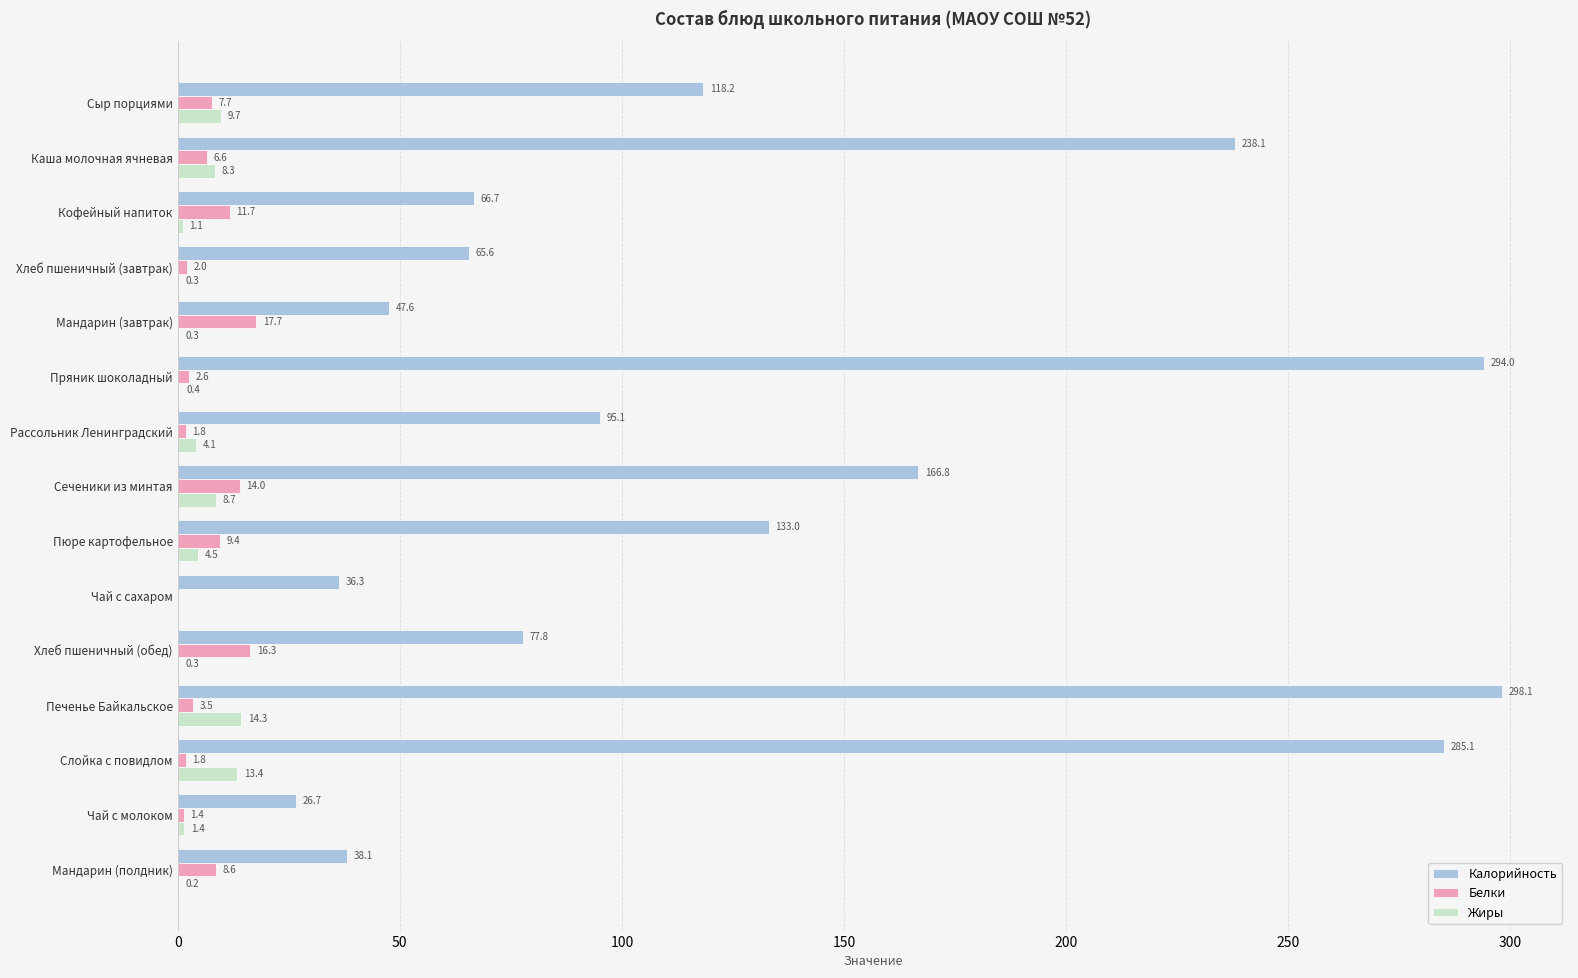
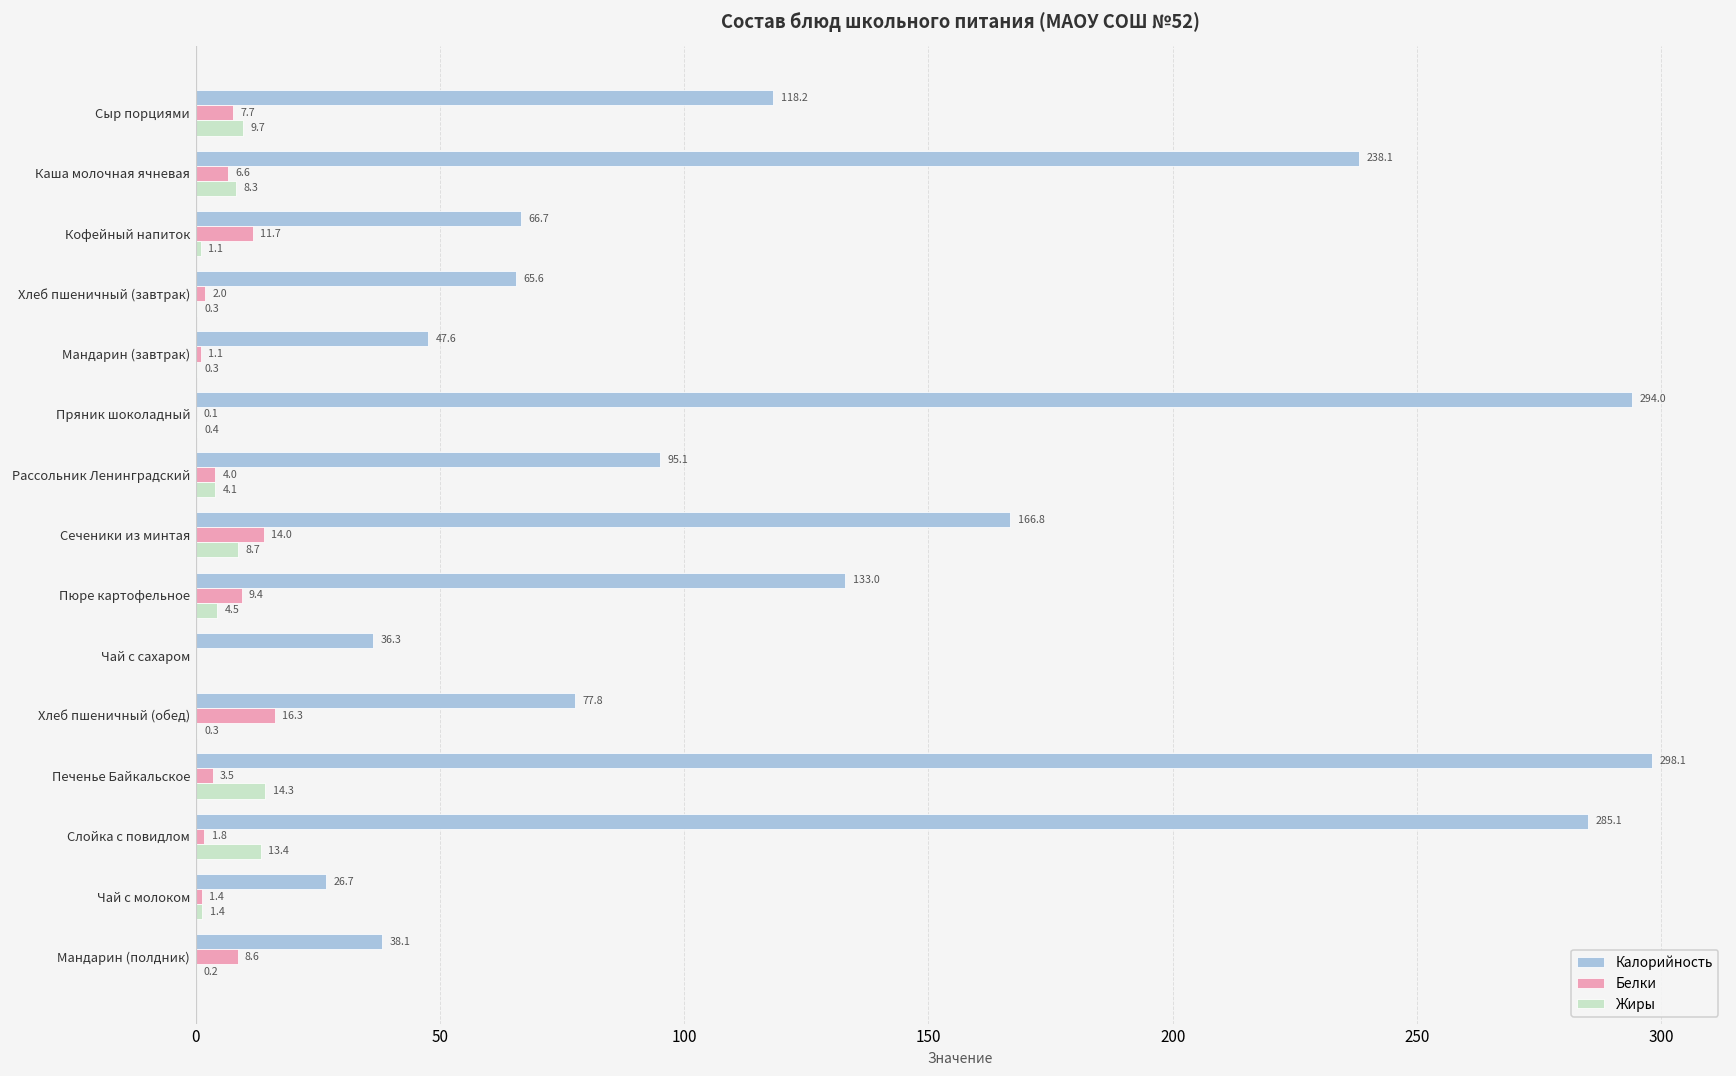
  {
    "Белки": {
      "Сыр порциями": 7.7,
      "Каша молочная ячневая": 6.6,
      "Кофейный напиток": 11.7,
      "Хлеб пшеничный (завтрак)": 2.0,
-     "Мандарин (завтрак)": 17.7,
-     "Пряник шоколадный": 2.6,
-     "Рассольник Ленинградский": 1.8,
+     "Мандарин (завтрак)": 1.1,
+     "Пряник шоколадный": 0.1,
+     "Рассольник Ленинградский": 4.0,
      "Сеченики из минтая": 14.0,
      "Пюре картофельное": 9.4,
      "Хлеб пшеничный (обед)": 16.3,
      "Печенье Байкальское": 3.5,
      "Слойка с повидлом": 1.8,
      "Чай с молоком": 1.4,
      "Мандарин (полдник)": 8.6
    }
  }
